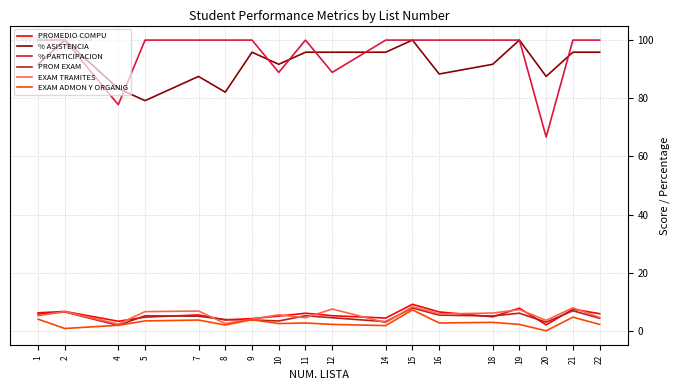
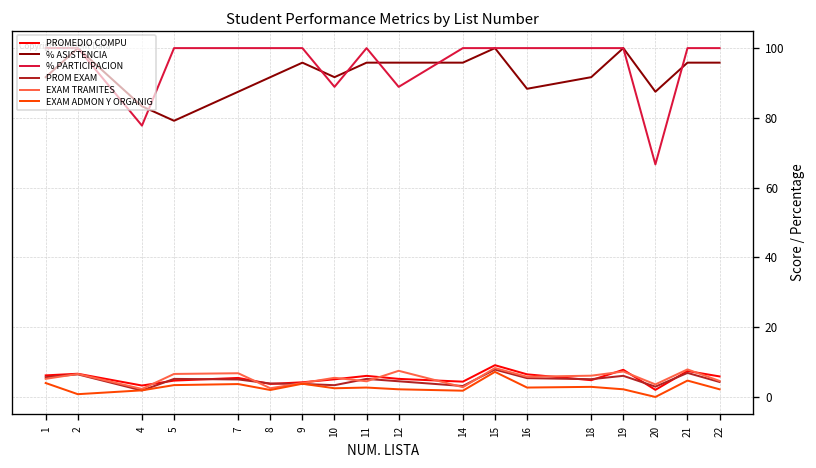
  {
    "PROMEDIO COMPU": {
      "4": 3,
      "11": 6,
      "14": 4,
      "20": 2,
      "22": 6
    },
    "% ASISTENCIA": {
      "5": 79,
      "7": 88,
-     "8": 82,
+     "8": 92,
      "9": 96,
      "10": 92,
      "11": 96,
      "12": 96,
      "14": 96,
      "16": 88,
      "18": 92,
      "20": 88,
      "21": 96,
      "22": 96
    },
    "EXAM TRAMITES": {
      "5": 7,
      "7": 7,
      "12": 8,
      "18": 6
    },
    "EXAM ADMON Y ORGANIG": {
      "1": 4,
      "2": 1,
      "5": 3,
      "7": 4,
      "11": 3,
      "12": 2,
      "14": 2,
      "16": 3,
      "18": 3,
      "19": 2,
      "20": 0,
      "21": 5,
      "22": 2
    }
  }
